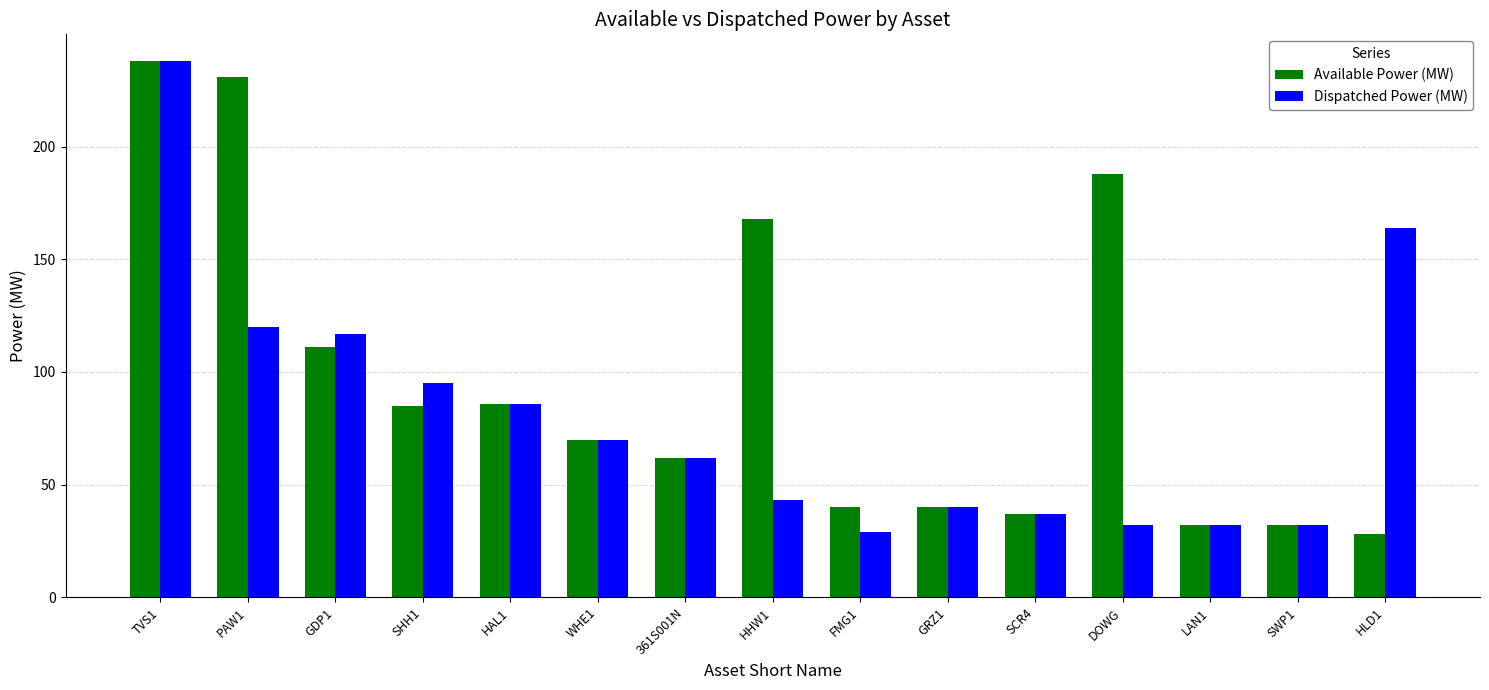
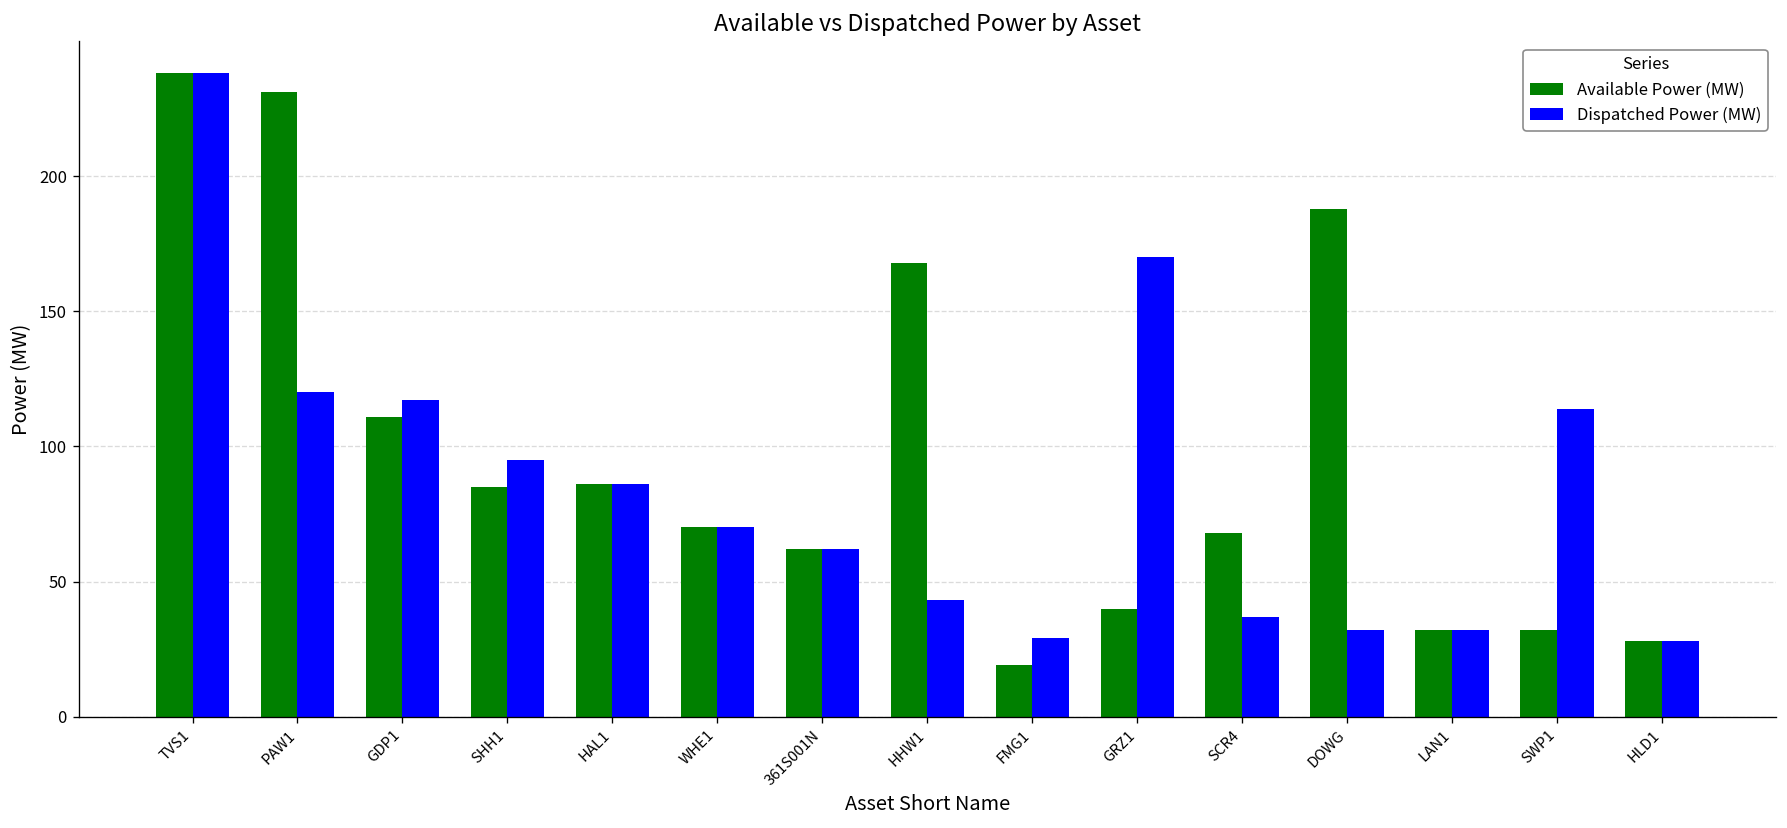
  {
    "Available Power (MW)": {
      "TVS1": 238,
      "PAW1": 231,
      "GDP1": 111,
      "SHH1": 85,
      "HAL1": 86,
      "WHE1": 70,
      "361S001N": 62,
      "HHW1": 168,
-     "FMG1": 40,
+     "FMG1": 19,
      "GRZ1": 40,
-     "SCR4": 37,
+     "SCR4": 68,
      "DOWG": 188,
      "LAN1": 32,
      "SWP1": 32,
      "HLD1": 28
    },
    "Dispatched Power (MW)": {
      "TVS1": 238,
      "PAW1": 120,
      "GDP1": 117,
      "SHH1": 95,
      "HAL1": 86,
      "WHE1": 70,
      "361S001N": 62,
      "HHW1": 43,
      "FMG1": 29,
-     "GRZ1": 40,
+     "GRZ1": 170,
      "SCR4": 37,
      "DOWG": 32,
      "LAN1": 32,
-     "SWP1": 32,
-     "HLD1": 164
+     "SWP1": 114,
+     "HLD1": 28
    }
  }
